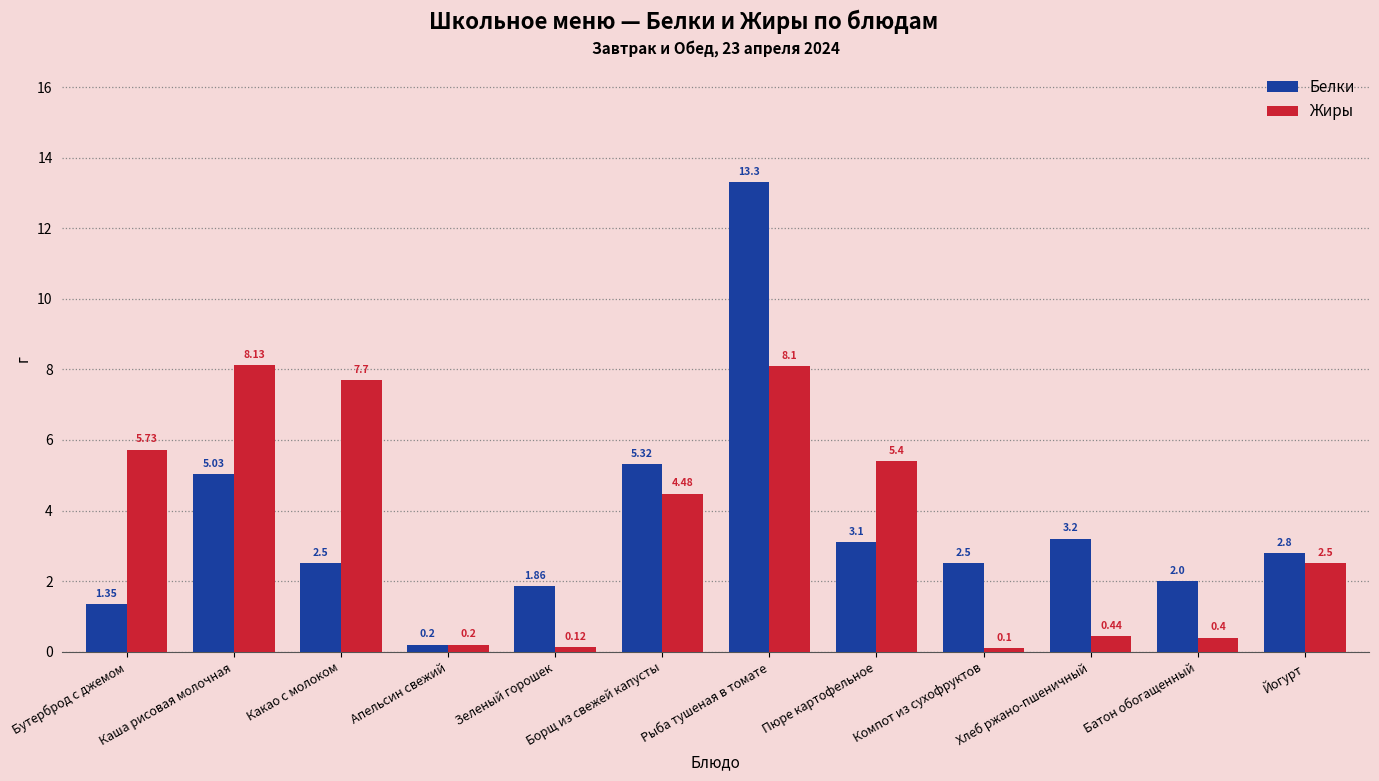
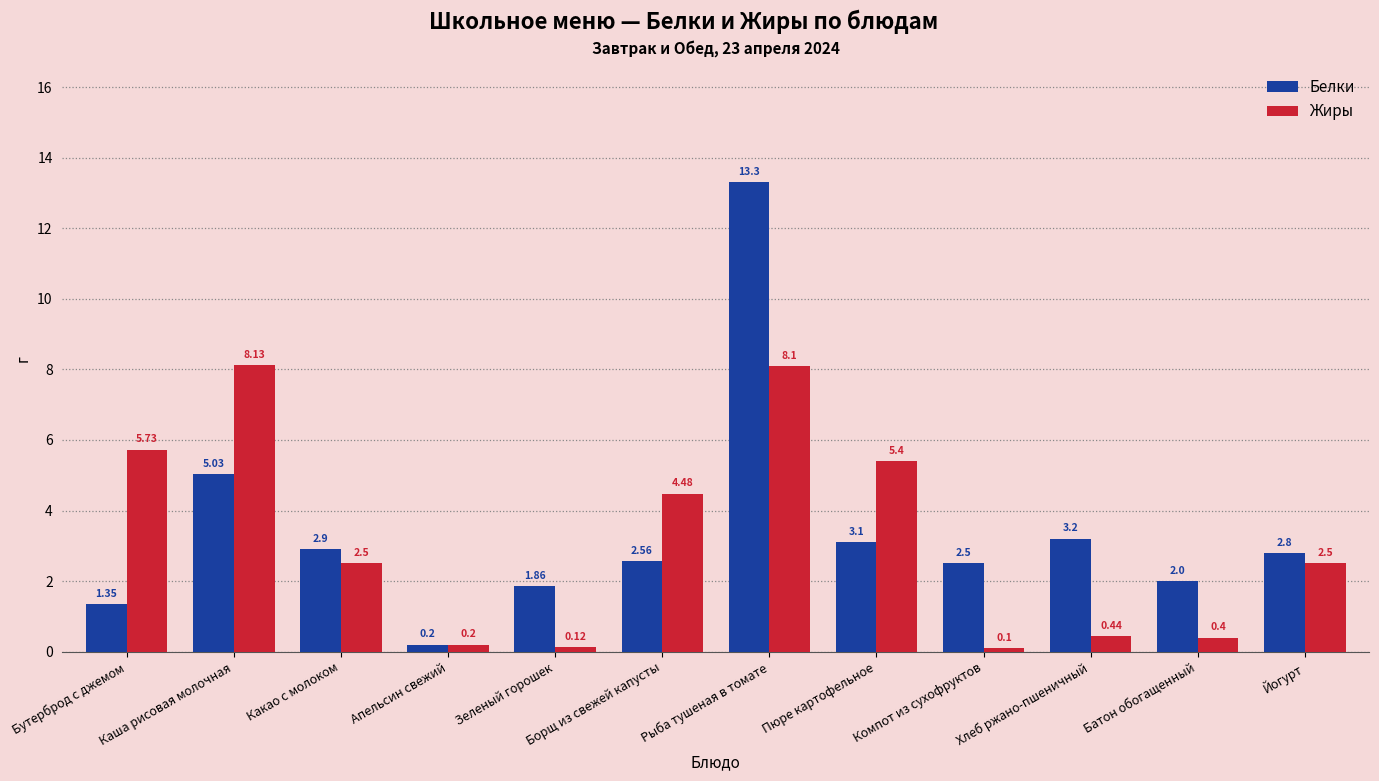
  {
    "Белки": {
      "Бутерброд с джемом": 1.35,
      "Каша рисовая молочная": 5.03,
-     "Какао с молоком": 2.5,
+     "Какао с молоком": 2.9,
      "Апельсин свежий": 0.2,
      "Зеленый горошек": 1.86,
-     "Борщ из свежей капусты": 5.32,
+     "Борщ из свежей капусты": 2.56,
      "Рыба тушеная в томате": 13.3,
      "Пюре картофельное": 3.1,
      "Компот из сухофруктов": 2.5,
      "Хлеб ржано-пшеничный": 3.2,
      "Батон обогащенный": 2.0,
      "Йогурт": 2.8
    },
    "Жиры": {
      "Бутерброд с джемом": 5.73,
      "Каша рисовая молочная": 8.13,
-     "Какао с молоком": 7.7,
+     "Какао с молоком": 2.5,
      "Апельсин свежий": 0.2,
      "Зеленый горошек": 0.12,
      "Борщ из свежей капусты": 4.48,
      "Рыба тушеная в томате": 8.1,
      "Пюре картофельное": 5.4,
      "Компот из сухофруктов": 0.1,
      "Хлеб ржано-пшеничный": 0.44,
      "Батон обогащенный": 0.4,
      "Йогурт": 2.5
    }
  }
